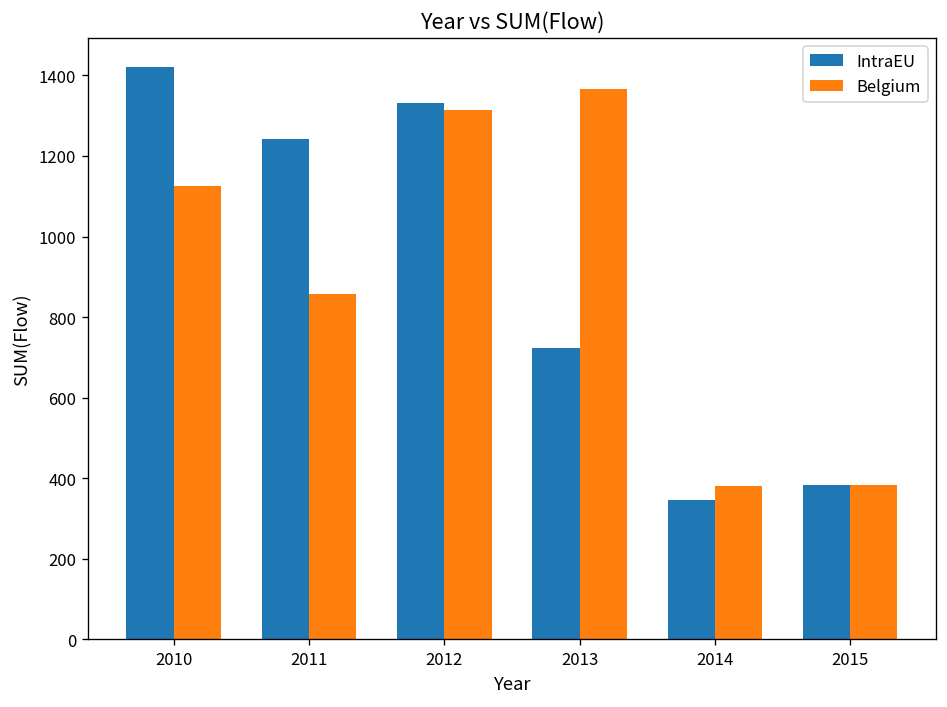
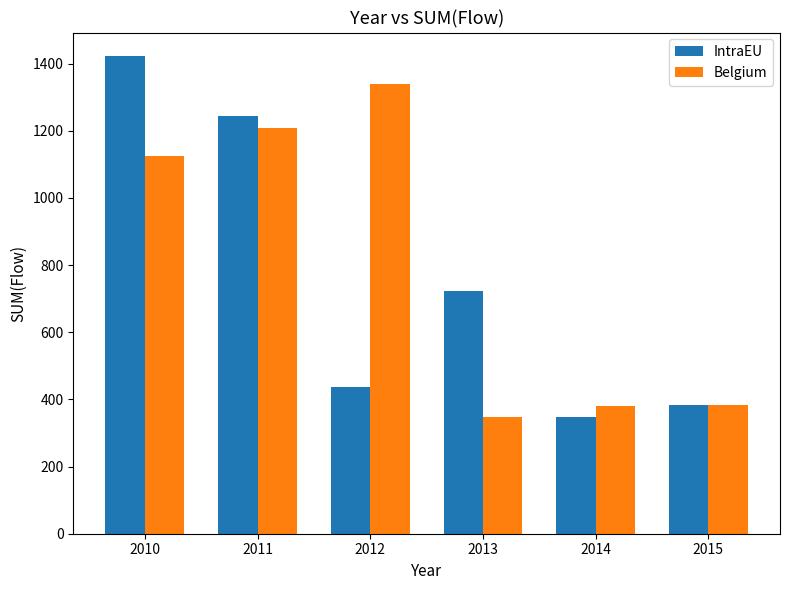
  {
    "IntraEU": {
      "2010": 1420,
      "2011": 1240,
-     "2012": 1330,
+     "2012": 440,
      "2013": 720,
      "2014": 350,
      "2015": 380
    },
    "Belgium": {
      "2010": 1130,
-     "2011": 860,
-     "2012": 1310,
-     "2013": 1370,
+     "2011": 1210,
+     "2012": 1340,
+     "2013": 350,
      "2014": 380,
      "2015": 380
    }
  }
